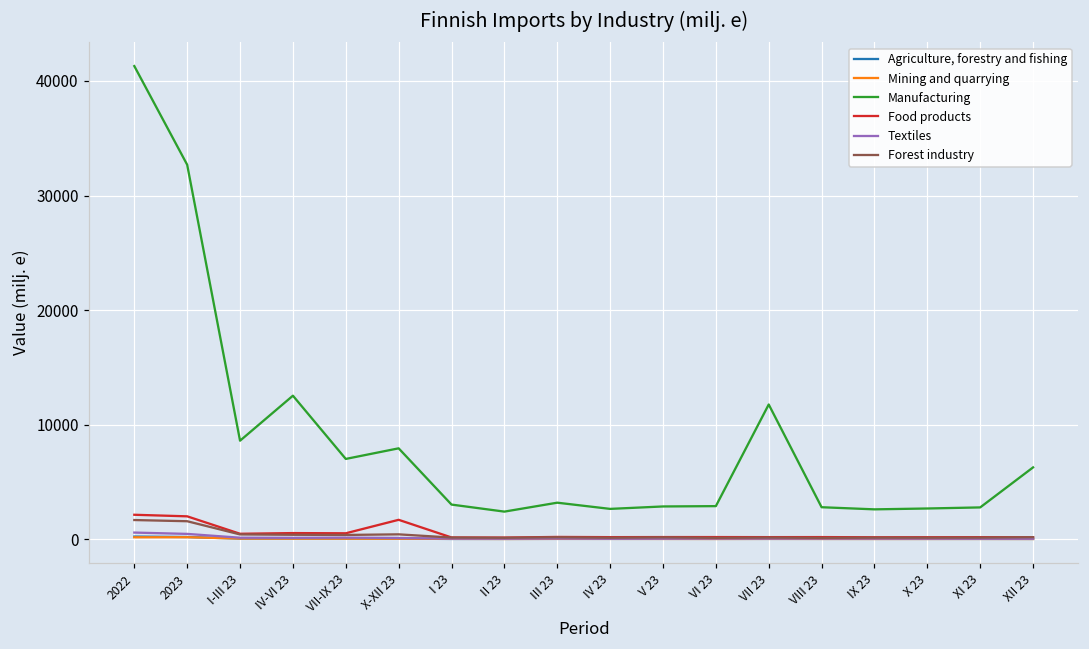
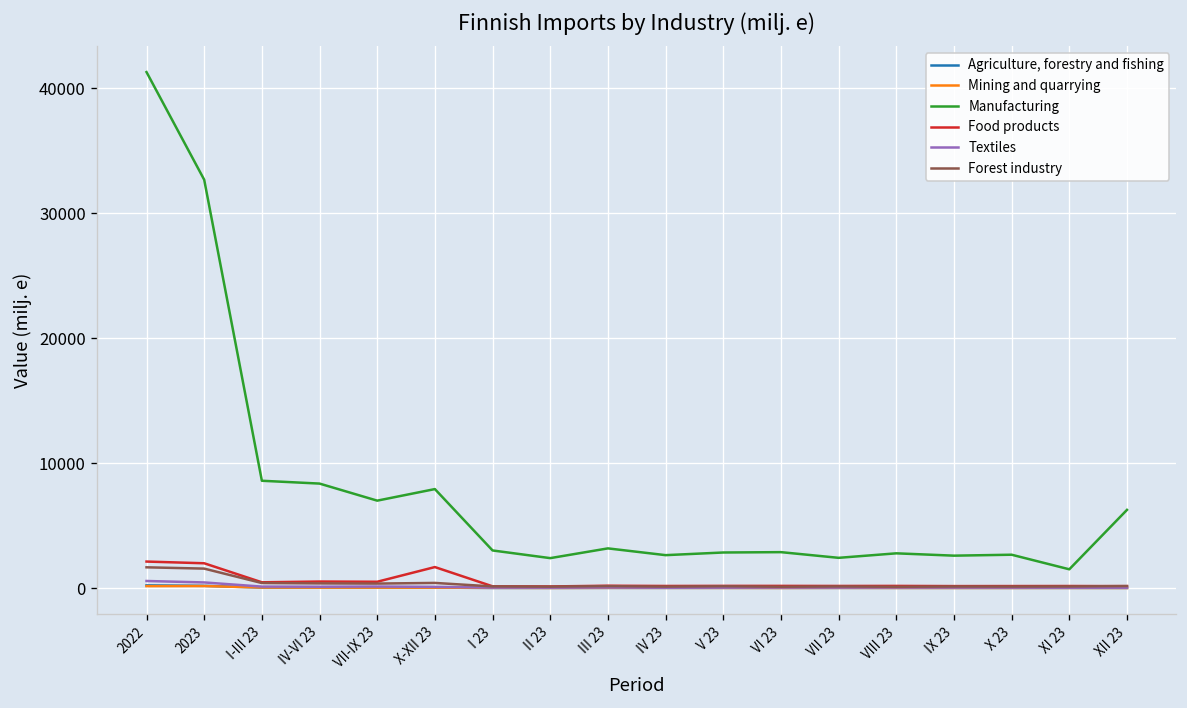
  {
    "Mining and quarrying": {
      "2022": 200,
      "2023": 200
    },
    "Manufacturing": {
      "2022": 41300,
      "2023": 32700,
      "I-III 23": 8600,
-     "IV-VI 23": 12500,
+     "IV-VI 23": 8400,
      "VII-IX 23": 7000,
      "X-XII 23": 7900,
      "I 23": 3000,
      "II 23": 2400,
      "III 23": 3200,
      "IV 23": 2600,
      "V 23": 2900,
      "VI 23": 2900,
-     "VII 23": 11800,
+     "VII 23": 2400,
      "VIII 23": 2800,
      "IX 23": 2600,
      "X 23": 2700,
-     "XI 23": 2800,
+     "XI 23": 1500,
      "XII 23": 6300
    },
    "Food products": {
      "2022": 2100,
      "2023": 2000,
      "X-XII 23": 1700
    },
    "Textiles": {
      "2022": 600,
      "2023": 500
    },
    "Forest industry": {
      "2022": 1700,
      "2023": 1600,
      "X-XII 23": 400
    }
  }
